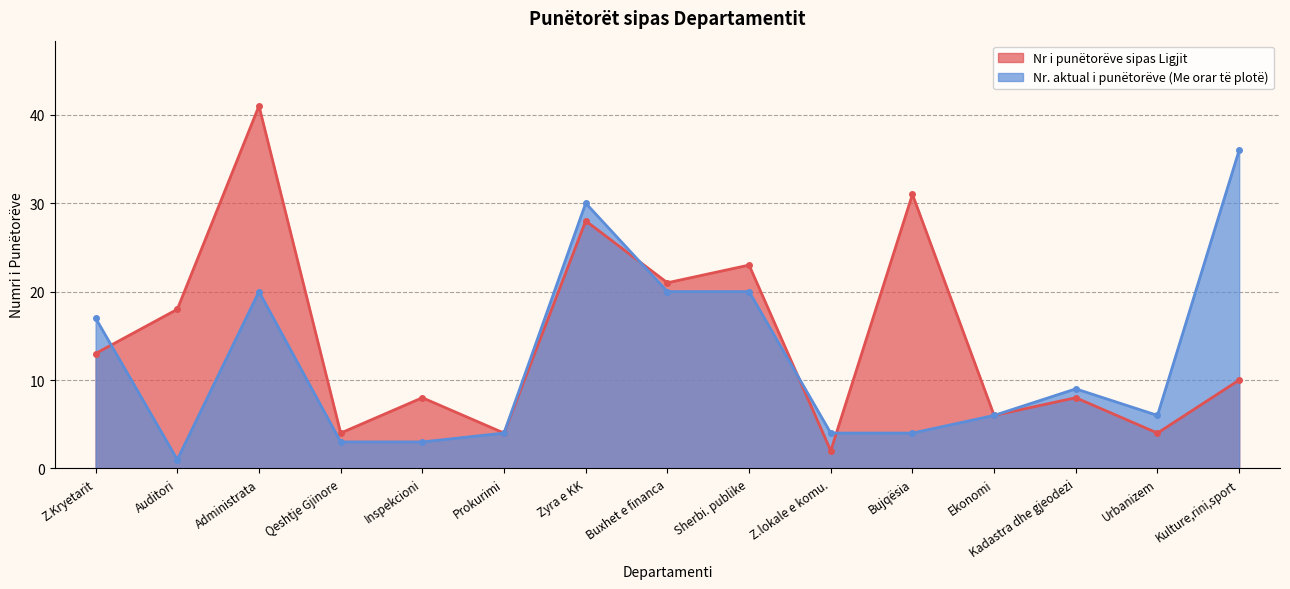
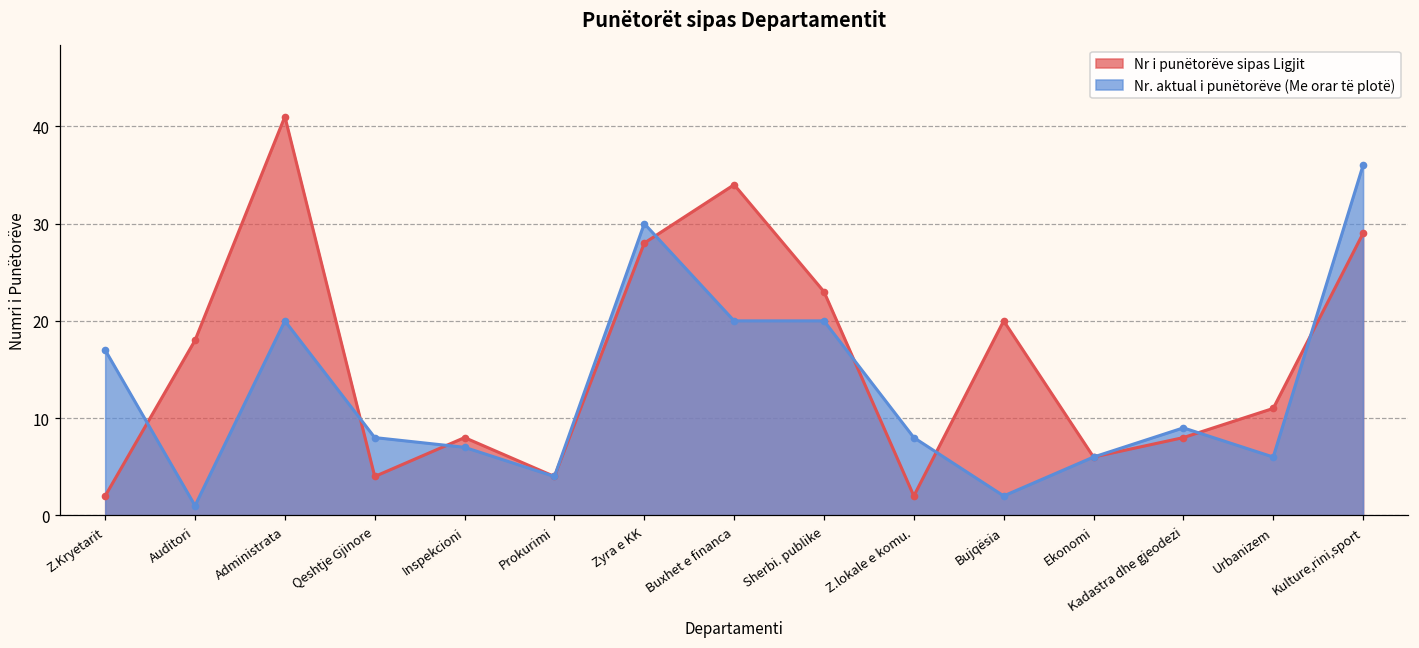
  {
    "Nr i punëtorëve sipas Ligjit": {
-     "Z.Kryetarit": 13,
+     "Z.Kryetarit": 2,
      "Auditori": 18,
      "Administrata": 41,
      "Qeshtje Gjinore": 4,
      "Inspekcioni": 8,
      "Zyra e KK": 28,
-     "Buxhet e financa": 21,
+     "Buxhet e financa": 34,
      "Sherbi. publike": 23,
      "Z.lokale e komu.": 2,
-     "Bujqësia": 31,
+     "Bujqësia": 20,
      "Kadastra dhe gjeodezi": 8,
-     "Urbanizem": 4,
-     "Kulture,rini,sport": 10
+     "Urbanizem": 11,
+     "Kulture,rini,sport": 29
    },
    "Nr. aktual i punëtorëve (Me orar të plotë)": {
      "Z.Kryetarit": 17,
      "Auditori": 1,
      "Administrata": 20,
-     "Qeshtje Gjinore": 3,
-     "Inspekcioni": 3,
+     "Qeshtje Gjinore": 8,
+     "Inspekcioni": 7,
      "Zyra e KK": 30,
      "Buxhet e financa": 20,
      "Sherbi. publike": 20,
-     "Z.lokale e komu.": 4,
-     "Bujqësia": 4,
+     "Z.lokale e komu.": 8,
+     "Bujqësia": 2,
      "Kadastra dhe gjeodezi": 9,
      "Urbanizem": 6,
      "Kulture,rini,sport": 36
    }
  }
